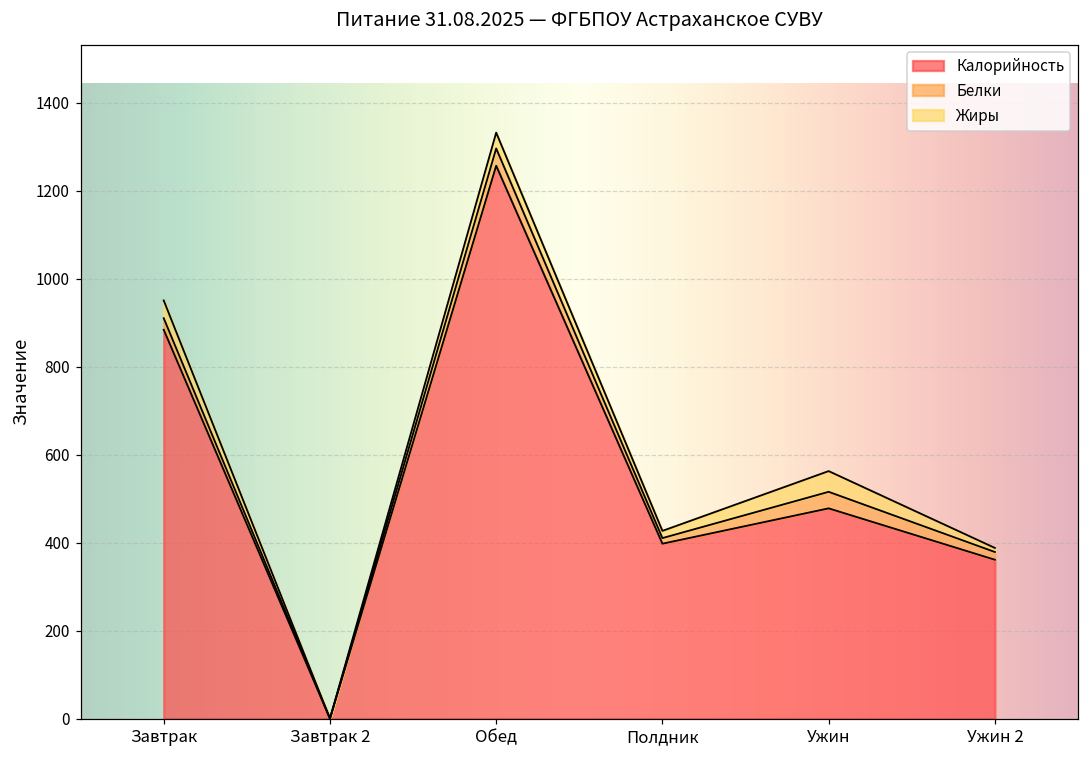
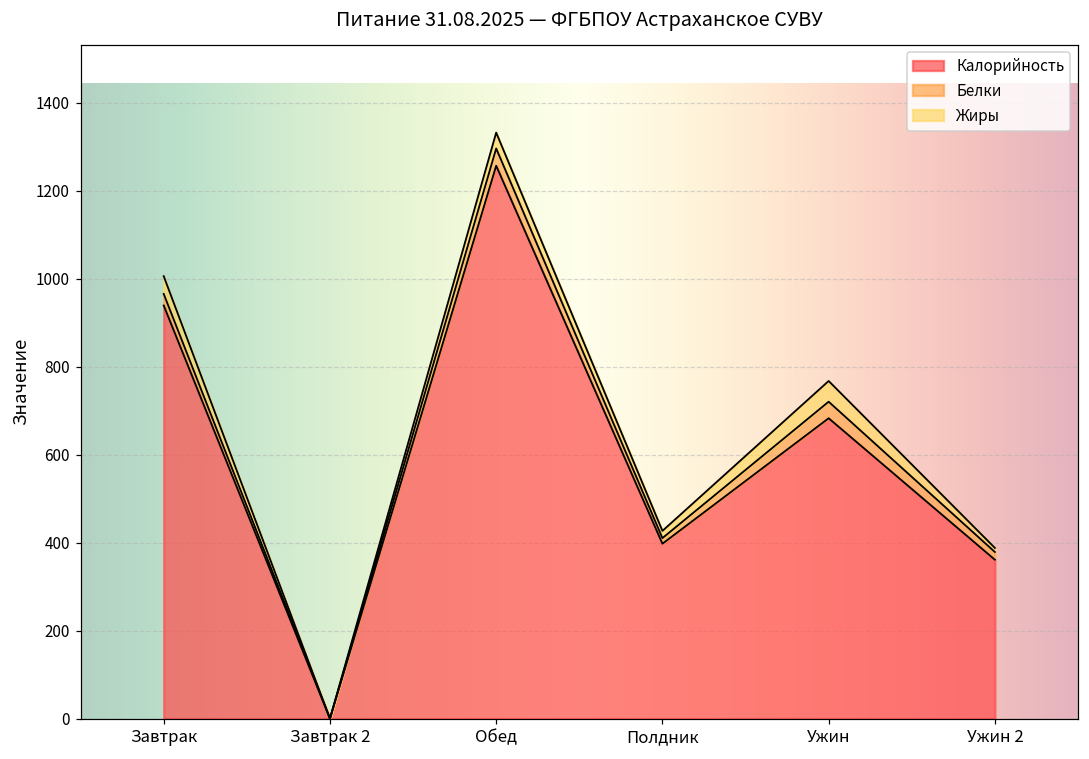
  {
    "Калорийность": {
-     "Завтрак": 880,
+     "Завтрак": 940,
      "Обед": 1260,
      "Полдник": 400,
-     "Ужин": 480,
+     "Ужин": 680,
      "Ужин 2": 360
    }
  }
